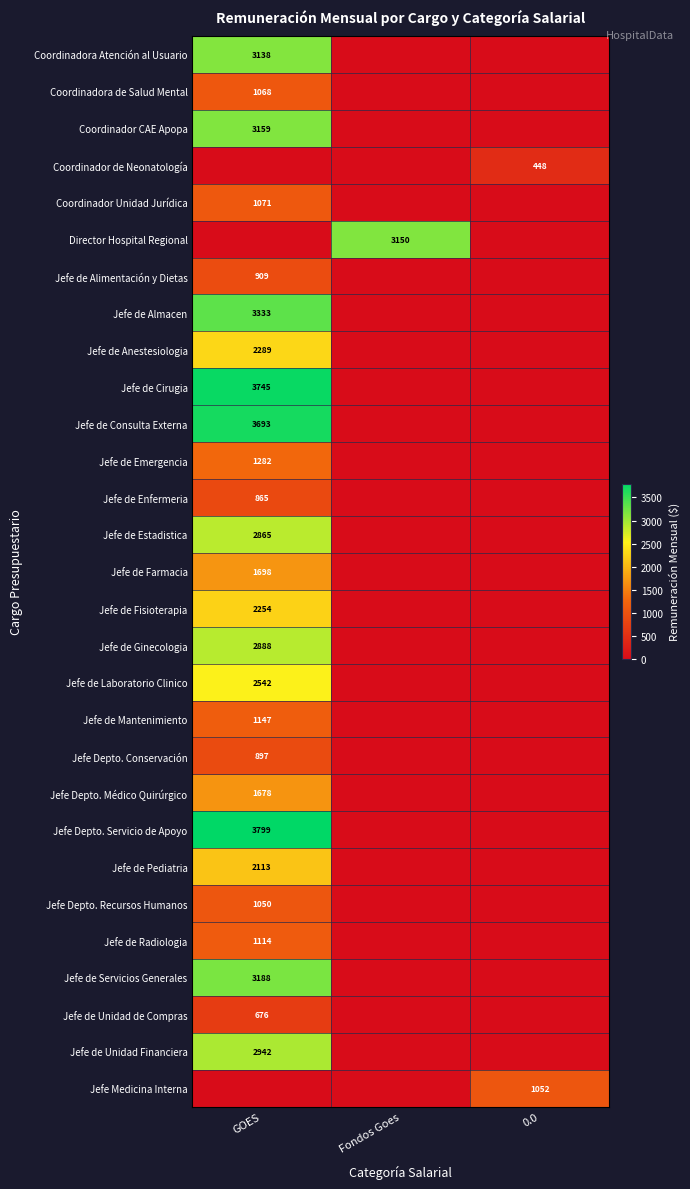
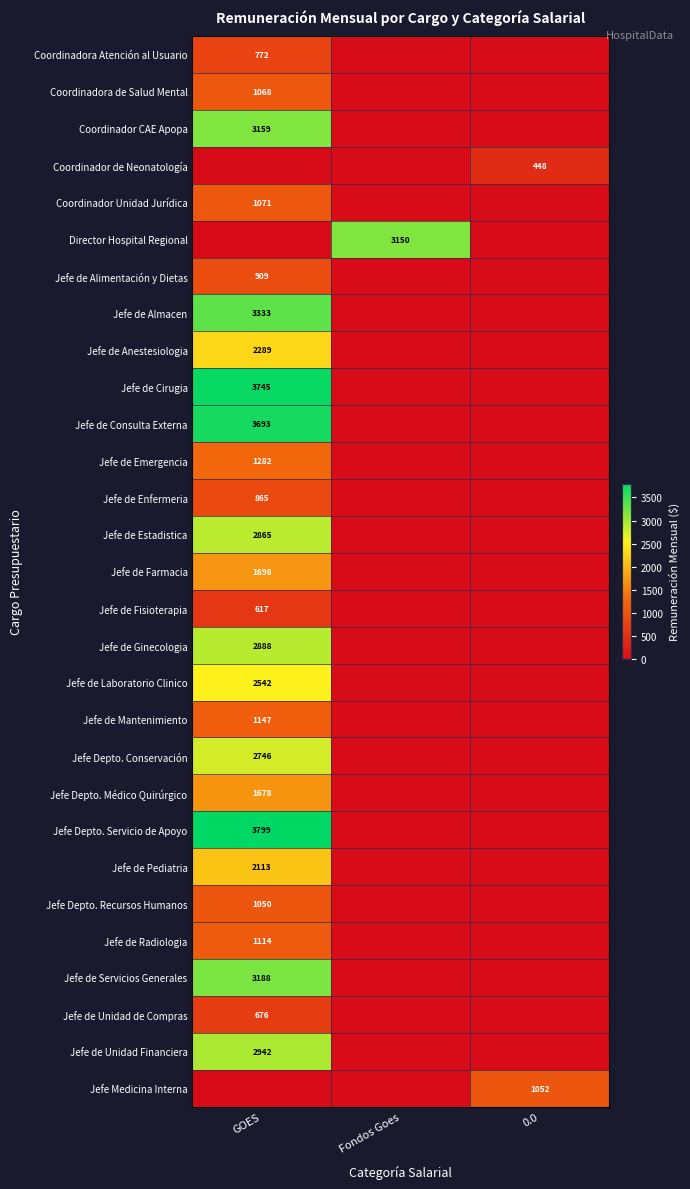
  {
    "Coordinadora Atención al Usuario": {
-     "GOES": 3138
+     "GOES": 772
    },
    "Coordinadora de Salud Mental": {
      "GOES": 1068
    },
    "Coordinador CAE Apopa": {
      "GOES": 3159
    },
    "Coordinador de Neonatología": {
      "0.0": 448
    },
    "Coordinador Unidad Jurídica": {
      "GOES": 1071
    },
    "Director Hospital Regional": {
      "Fondos Goes": 3150
    },
    "Jefe de Alimentación y Dietas": {
      "GOES": 909
    },
    "Jefe de Almacen": {
      "GOES": 3333
    },
    "Jefe de Anestesiologia": {
      "GOES": 2289
    },
    "Jefe de Cirugia": {
      "GOES": 3745
    },
    "Jefe de Consulta Externa": {
      "GOES": 3693
    },
    "Jefe de Emergencia": {
      "GOES": 1282
    },
    "Jefe de Enfermeria": {
      "GOES": 865
    },
    "Jefe de Estadistica": {
      "GOES": 2865
    },
    "Jefe de Farmacia": {
      "GOES": 1698
    },
    "Jefe de Fisioterapia": {
-     "GOES": 2254
+     "GOES": 617
    },
    "Jefe de Ginecologia": {
      "GOES": 2888
    },
    "Jefe de Laboratorio Clinico": {
      "GOES": 2542
    },
    "Jefe de Mantenimiento": {
      "GOES": 1147
    },
    "Jefe Depto. Conservación": {
-     "GOES": 897
+     "GOES": 2746
    },
    "Jefe Depto. Médico Quirúrgico": {
      "GOES": 1678
    },
    "Jefe Depto. Servicio de Apoyo": {
      "GOES": 3799
    },
    "Jefe de Pediatria": {
      "GOES": 2113
    },
    "Jefe Depto. Recursos Humanos": {
      "GOES": 1050
    },
    "Jefe de Radiologia": {
      "GOES": 1114
    },
    "Jefe de Servicios Generales": {
      "GOES": 3188
    },
    "Jefe de Unidad de Compras": {
      "GOES": 676
    },
    "Jefe de Unidad Financiera": {
      "GOES": 2942
    },
    "Jefe Medicina Interna": {
      "0.0": 1052
    }
  }
